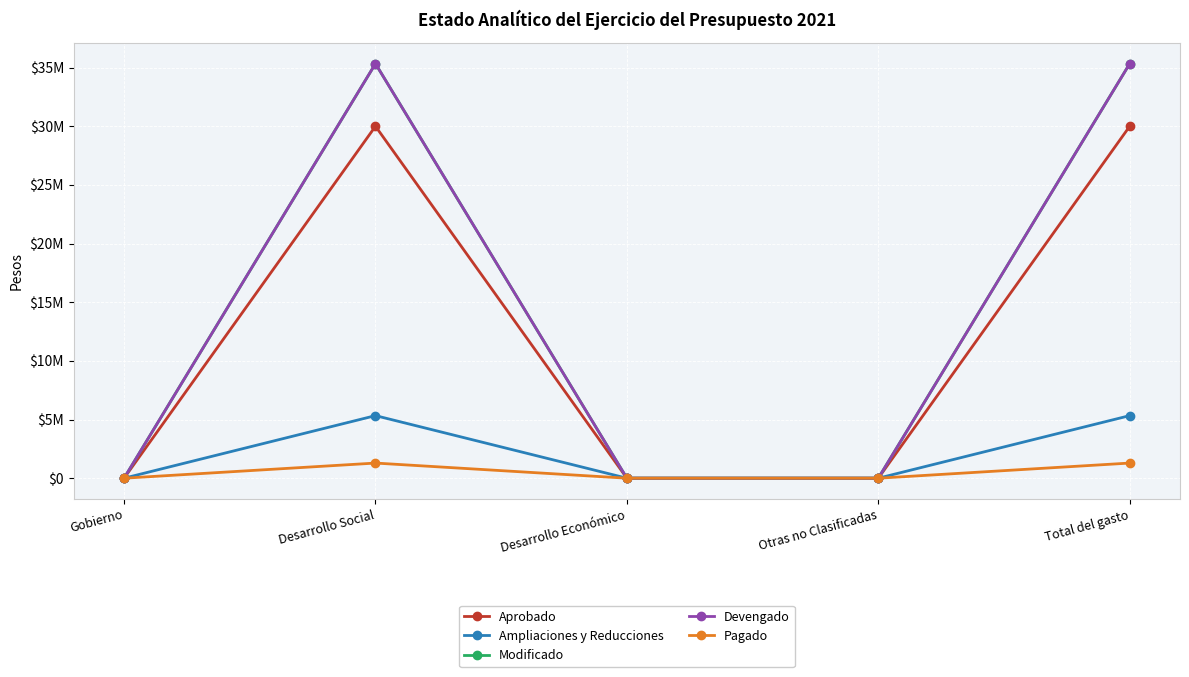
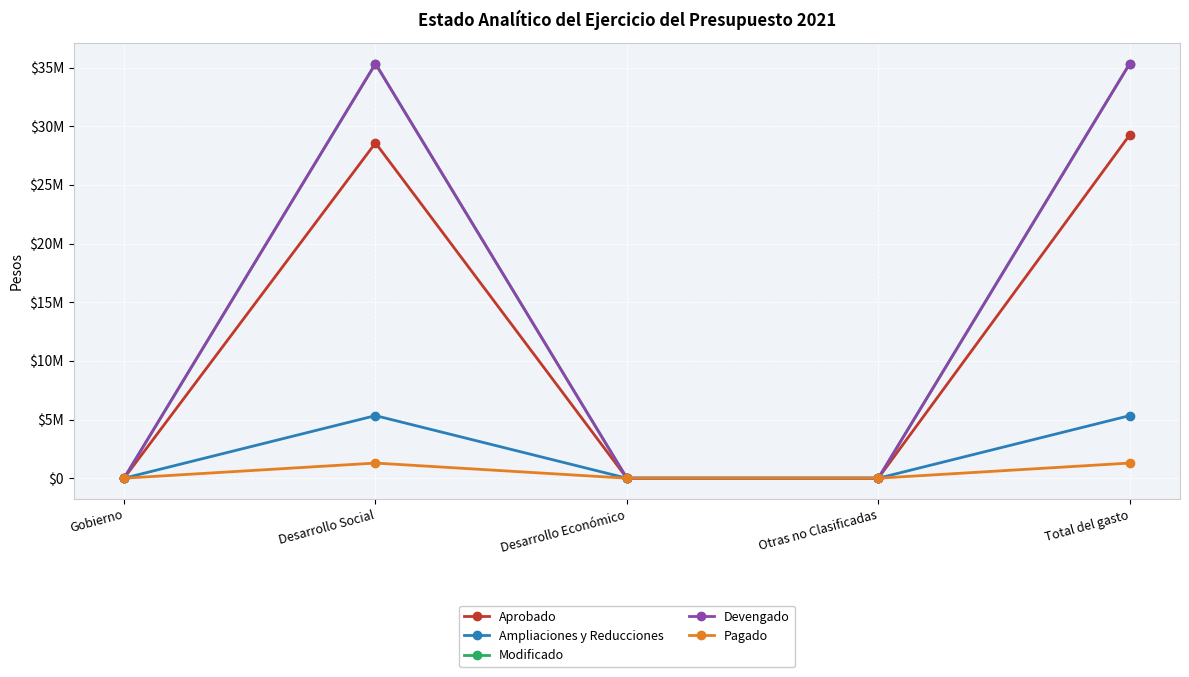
  {
    "Aprobado": {
-     "Desarrollo Social": "$30000000",
-     "Total del gasto": "$30000000"
+     "Desarrollo Social": "$28600000",
+     "Total del gasto": "$29300000"
    },
    "Ampliaciones y Reducciones": {
      "Desarrollo Social": "$5300000",
      "Total del gasto": "$5300000"
    },
    "Devengado": {
      "Desarrollo Social": "$35300000",
      "Total del gasto": "$35300000"
    },
    "Pagado": {
      "Desarrollo Social": "$1300000",
      "Total del gasto": "$1300000"
    }
  }
